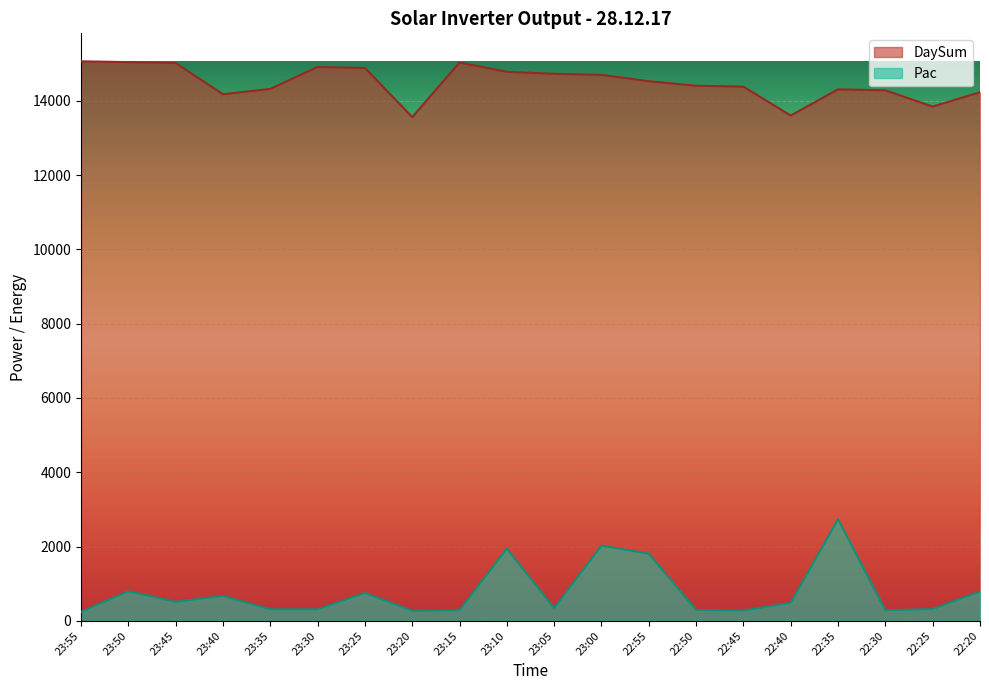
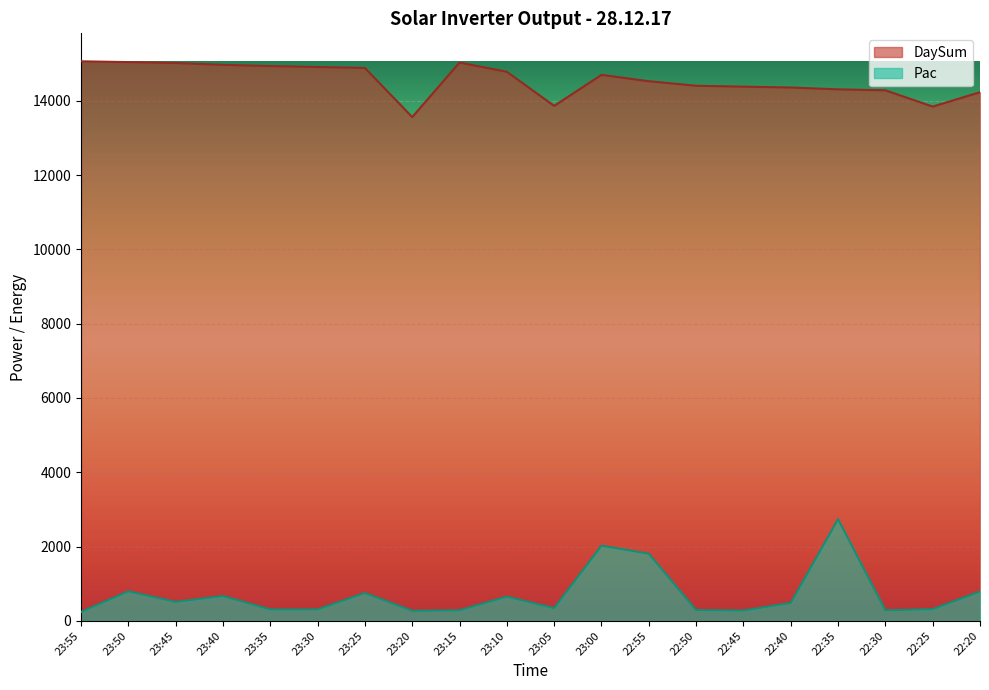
  {
    "DaySum": {
      "23:55": 15100,
      "23:50": 15000,
      "23:45": 15000,
-     "23:40": 14200,
-     "23:35": 14300,
+     "23:40": 15000,
+     "23:35": 14900,
      "23:30": 14900,
      "23:25": 14900,
      "23:20": 13600,
      "23:15": 15000,
      "23:10": 14800,
-     "23:05": 14700,
+     "23:05": 13900,
      "23:00": 14700,
      "22:55": 14500,
      "22:50": 14400,
      "22:45": 14400,
-     "22:40": 13600,
+     "22:40": 14400,
      "22:35": 14300,
      "22:30": 14300,
      "22:25": 13800,
      "22:20": 14200
    },
    "Pac": {
      "23:55": 200,
      "23:50": 800,
      "23:45": 500,
      "23:40": 700,
      "23:35": 300,
      "23:30": 300,
      "23:25": 800,
      "23:20": 300,
      "23:15": 300,
-     "23:10": 1900,
+     "23:10": 700,
      "23:05": 300,
      "23:00": 2000,
      "22:55": 1800,
      "22:50": 300,
      "22:45": 300,
      "22:40": 500,
      "22:35": 2700,
      "22:30": 300,
      "22:25": 300,
      "22:20": 800
    }
  }
